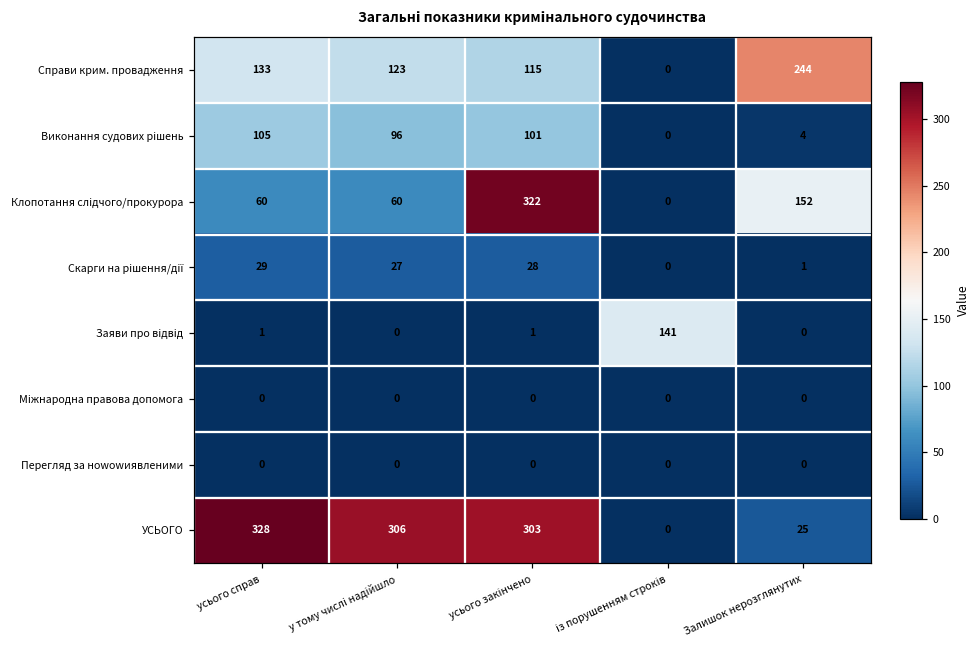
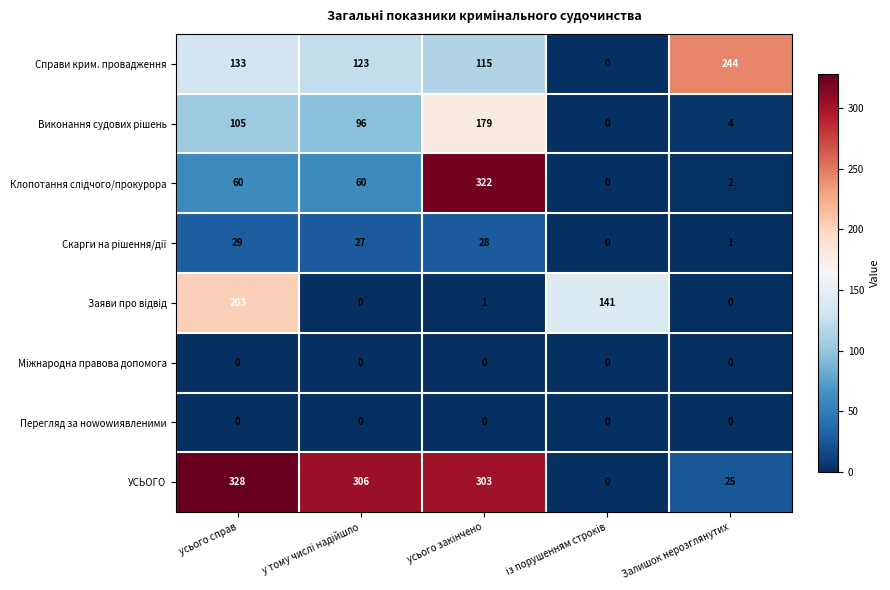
  {
    "Справи крим. провадження": {
      "усього справ": 133,
      "у тому числі надійшло": 123,
      "усього закінчено": 115,
      "із порушенням строків": 0,
      "Залишок нерозглянутих": 244
    },
    "Виконання судових рішень": {
      "усього справ": 105,
      "у тому числі надійшло": 96,
-     "усього закінчено": 101,
+     "усього закінчено": 179,
      "із порушенням строків": 0,
      "Залишок нерозглянутих": 4
    },
    "Клопотання слідчого/прокурора": {
      "усього справ": 60,
      "у тому числі надійшло": 60,
      "усього закінчено": 322,
      "із порушенням строків": 0,
-     "Залишок нерозглянутих": 152
+     "Залишок нерозглянутих": 2
    },
    "Скарги на рішення/дії": {
      "усього справ": 29,
      "у тому числі надійшло": 27,
      "усього закінчено": 28,
      "із порушенням строків": 0,
      "Залишок нерозглянутих": 1
    },
    "Заяви про відвід": {
-     "усього справ": 1,
+     "усього справ": 203,
      "у тому числі надійшло": 0,
      "усього закінчено": 1,
      "із порушенням строків": 141,
      "Залишок нерозглянутих": 0
    },
    "Міжнародна правова допомога": {
      "усього справ": 0,
      "у тому числі надійшло": 0,
      "усього закінчено": 0,
      "із порушенням строків": 0,
      "Залишок нерозглянутих": 0
    },
    "Перегляд за нowowиявленими": {
      "усього справ": 0,
      "у тому числі надійшло": 0,
      "усього закінчено": 0,
      "із порушенням строків": 0,
      "Залишок нерозглянутих": 0
    },
    "УСЬОГО": {
      "усього справ": 328,
      "у тому числі надійшло": 306,
      "усього закінчено": 303,
      "із порушенням строків": 0,
      "Залишок нерозглянутих": 25
    }
  }
